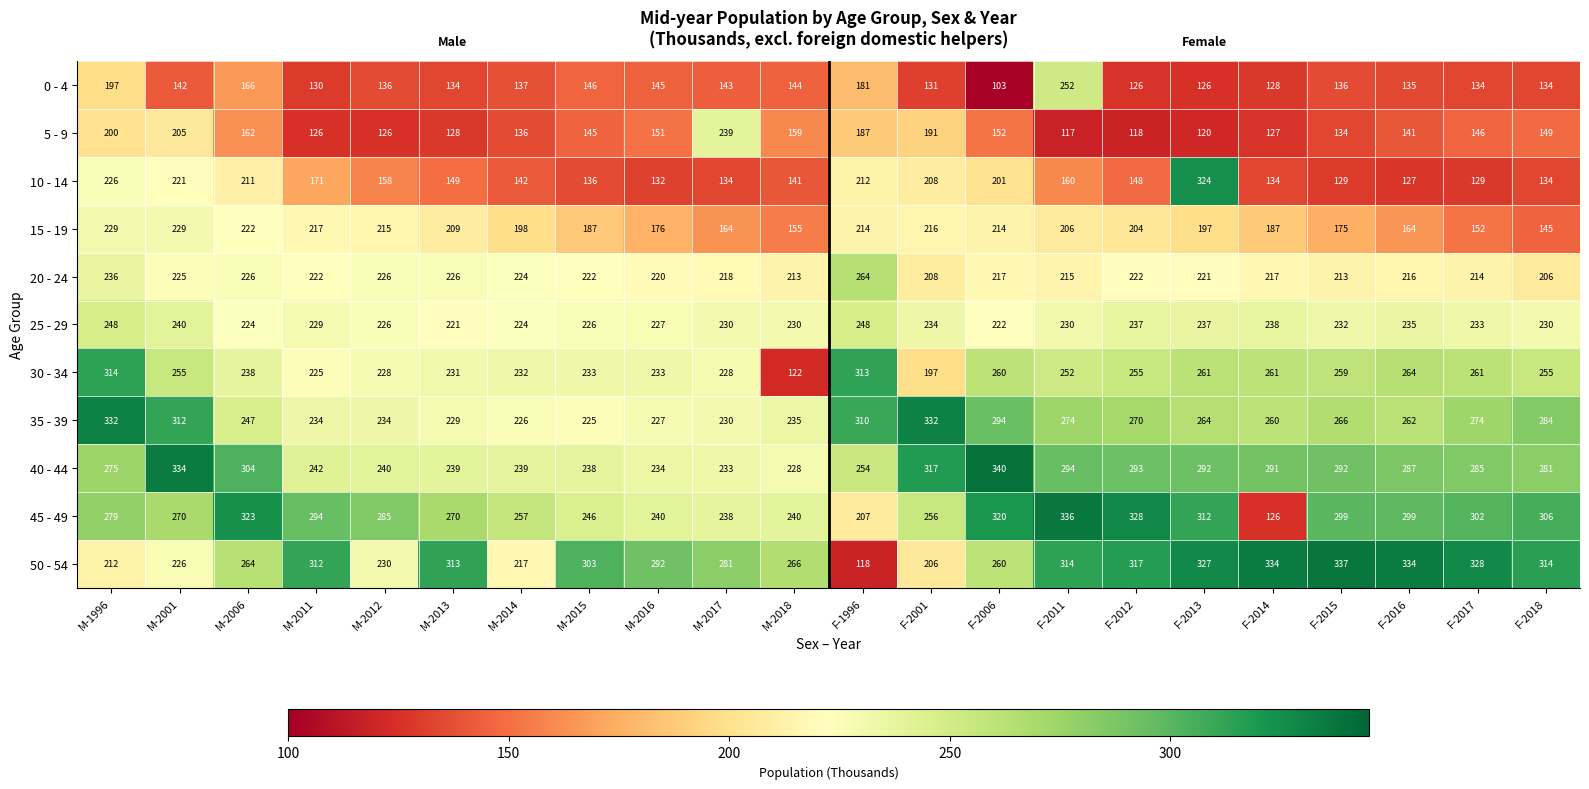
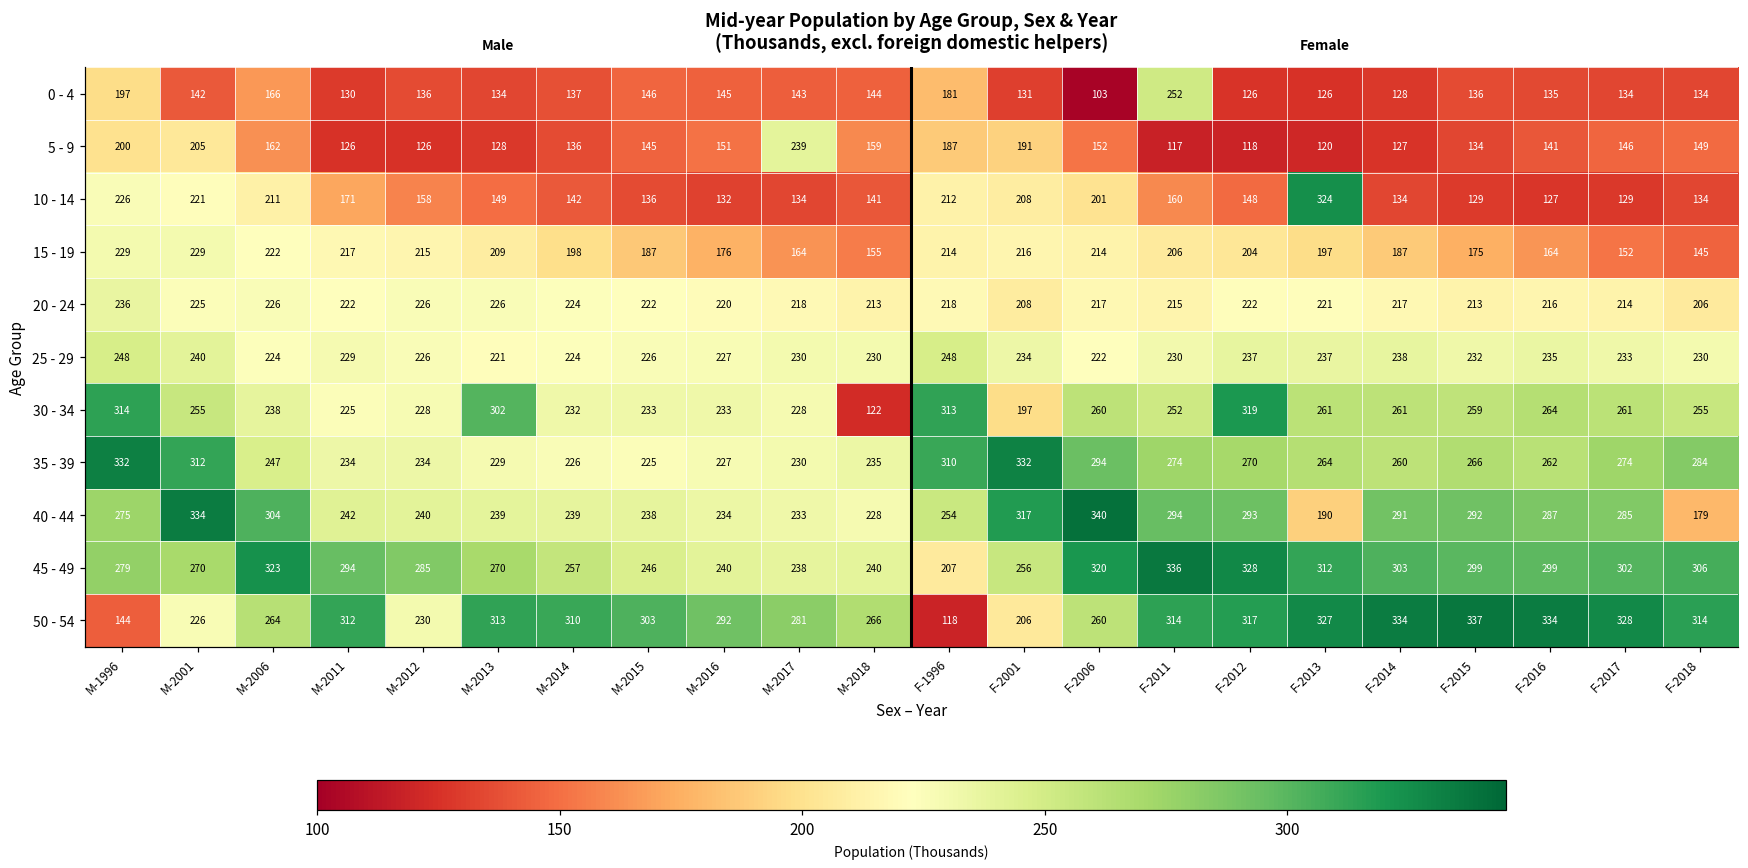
  {
    "20 - 24": {
      "M-1996": 236,
      "M-2001": 225,
      "M-2006": 226,
      "M-2011": 222,
      "M-2012": 226,
      "M-2013": 226,
      "M-2014": 224,
      "M-2015": 222,
      "M-2016": 220,
      "M-2017": 218,
      "M-2018": 213,
-     "F-1996": 264,
+     "F-1996": 218,
      "F-2001": 208,
      "F-2006": 217,
      "F-2011": 215,
      "F-2012": 222,
      "F-2013": 221,
      "F-2014": 217,
      "F-2015": 213,
      "F-2016": 216,
      "F-2017": 214,
      "F-2018": 206
    },
    "30 - 34": {
      "M-1996": 314,
      "M-2001": 255,
      "M-2006": 238,
      "M-2011": 225,
      "M-2012": 228,
-     "M-2013": 231,
+     "M-2013": 302,
      "M-2014": 232,
      "M-2015": 233,
      "M-2016": 233,
      "M-2017": 228,
      "M-2018": 122,
      "F-1996": 313,
      "F-2001": 197,
      "F-2006": 260,
      "F-2011": 252,
-     "F-2012": 255,
+     "F-2012": 319,
      "F-2013": 261,
      "F-2014": 261,
      "F-2015": 259,
      "F-2016": 264,
      "F-2017": 261,
      "F-2018": 255
    },
    "40 - 44": {
      "M-1996": 275,
      "M-2001": 334,
      "M-2006": 304,
      "M-2011": 242,
      "M-2012": 240,
      "M-2013": 239,
      "M-2014": 239,
      "M-2015": 238,
      "M-2016": 234,
      "M-2017": 233,
      "M-2018": 228,
      "F-1996": 254,
      "F-2001": 317,
      "F-2006": 340,
      "F-2011": 294,
      "F-2012": 293,
-     "F-2013": 292,
+     "F-2013": 190,
      "F-2014": 291,
      "F-2015": 292,
      "F-2016": 287,
      "F-2017": 285,
-     "F-2018": 281
+     "F-2018": 179
    },
    "45 - 49": {
      "M-1996": 279,
      "M-2001": 270,
      "M-2006": 323,
      "M-2011": 294,
      "M-2012": 285,
      "M-2013": 270,
      "M-2014": 257,
      "M-2015": 246,
      "M-2016": 240,
      "M-2017": 238,
      "M-2018": 240,
      "F-1996": 207,
      "F-2001": 256,
      "F-2006": 320,
      "F-2011": 336,
      "F-2012": 328,
      "F-2013": 312,
-     "F-2014": 126,
+     "F-2014": 303,
      "F-2015": 299,
      "F-2016": 299,
      "F-2017": 302,
      "F-2018": 306
    },
    "50 - 54": {
-     "M-1996": 212,
+     "M-1996": 144,
      "M-2001": 226,
      "M-2006": 264,
      "M-2011": 312,
      "M-2012": 230,
      "M-2013": 313,
-     "M-2014": 217,
+     "M-2014": 310,
      "M-2015": 303,
      "M-2016": 292,
      "M-2017": 281,
      "M-2018": 266,
      "F-1996": 118,
      "F-2001": 206,
      "F-2006": 260,
      "F-2011": 314,
      "F-2012": 317,
      "F-2013": 327,
      "F-2014": 334,
      "F-2015": 337,
      "F-2016": 334,
      "F-2017": 328,
      "F-2018": 314
    }
  }
